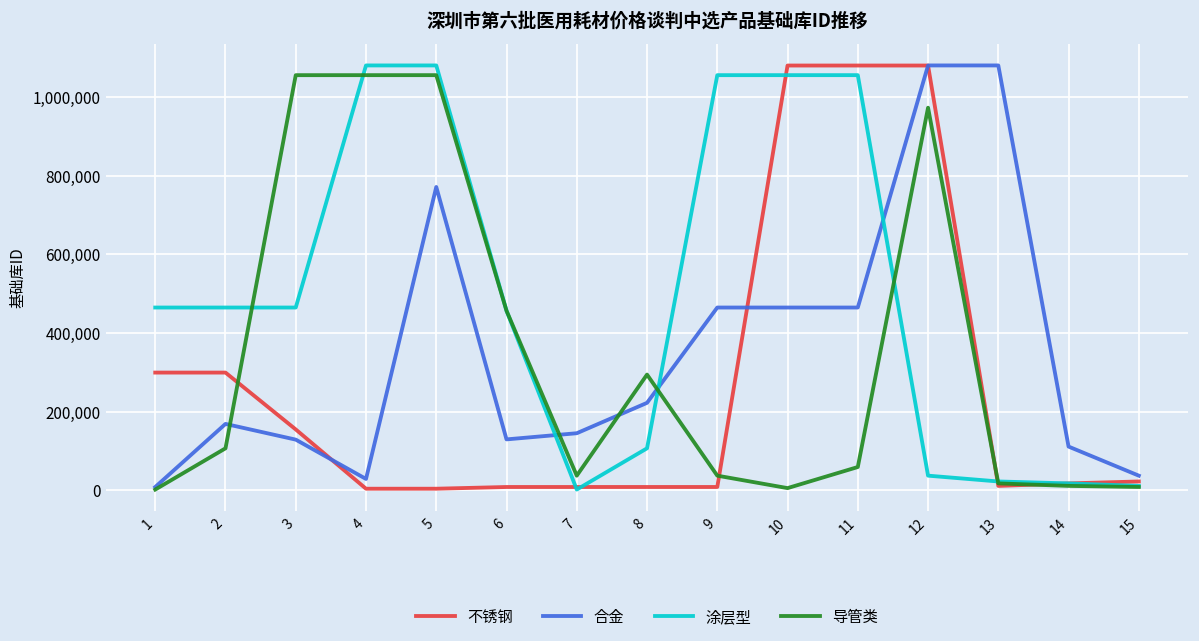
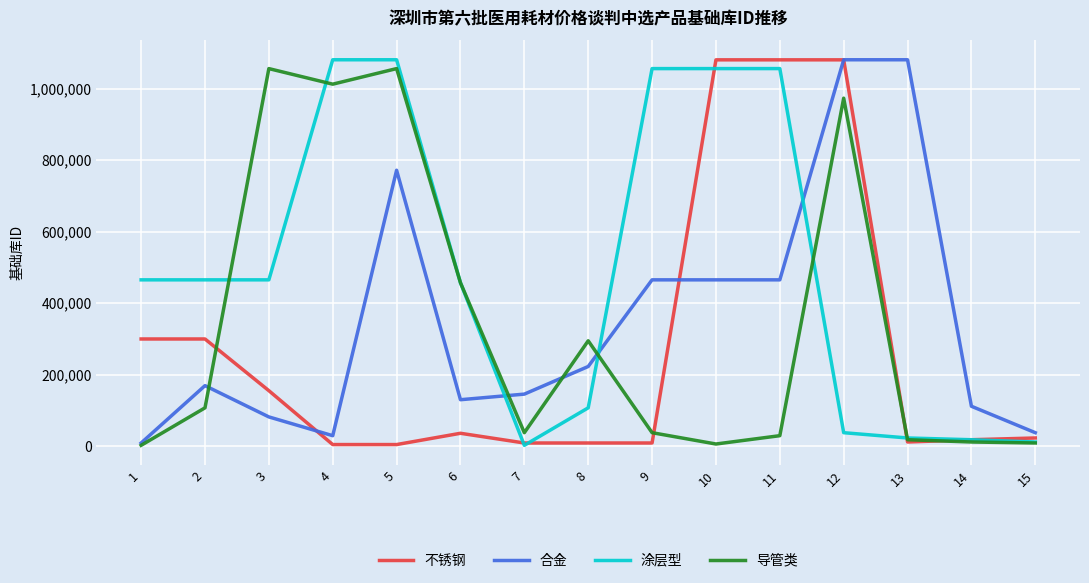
  {
    "不锈钢": {
      "1": "300,000",
      "2": "300,000",
      "3": "150,000",
      "4": "0",
      "5": "0",
-     "6": "10,000",
+     "6": "40,000",
      "8": "10,000",
      "9": "10,000",
      "10": "1,080,000",
      "11": "1,080,000",
      "15": "20,000"
    },
    "合金": {
      "2": "170,000",
-     "3": "130,000",
+     "3": "80,000",
      "4": "30,000",
      "5": "770,000",
      "6": "130,000",
      "7": "150,000",
      "8": "220,000",
      "9": "460,000",
      "10": "460,000",
      "11": "460,000",
      "13": "1,080,000",
      "14": "110,000",
      "15": "40,000"
    },
    "涂层型": {
      "1": "460,000",
      "2": "460,000",
      "3": "460,000",
      "4": "1,080,000",
      "5": "1,080,000",
      "8": "110,000",
      "9": "1,060,000",
      "10": "1,060,000",
      "11": "1,060,000",
      "12": "40,000"
    },
    "导管类": {
      "2": "110,000",
      "3": "1,060,000",
-     "4": "1,060,000",
+     "4": "1,010,000",
      "5": "1,060,000",
      "7": "40,000",
      "8": "290,000",
      "9": "40,000",
      "10": "10,000",
-     "11": "60,000",
+     "11": "30,000",
      "12": "970,000"
    }
  }
